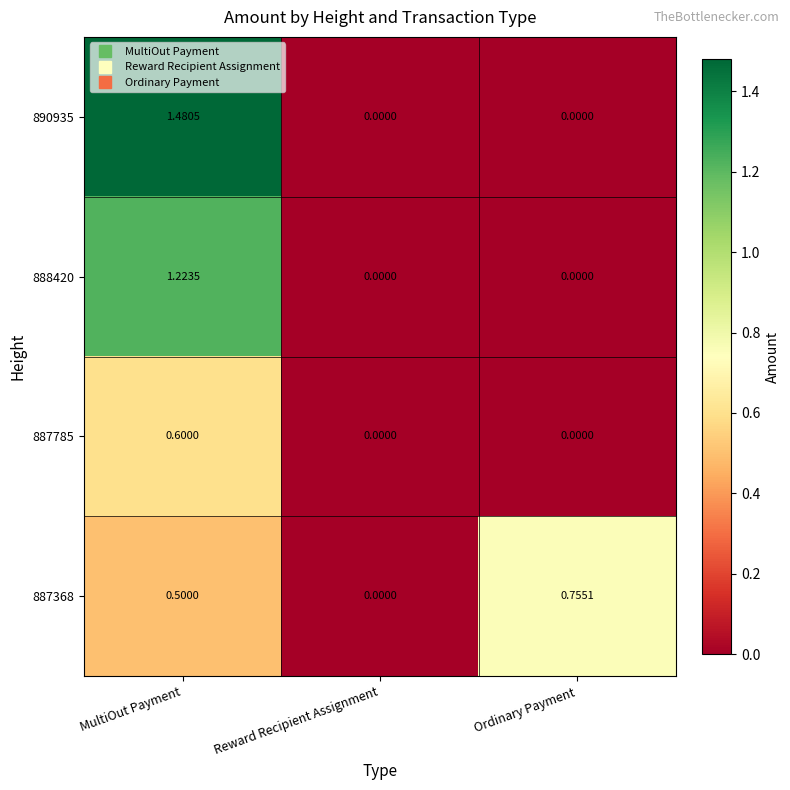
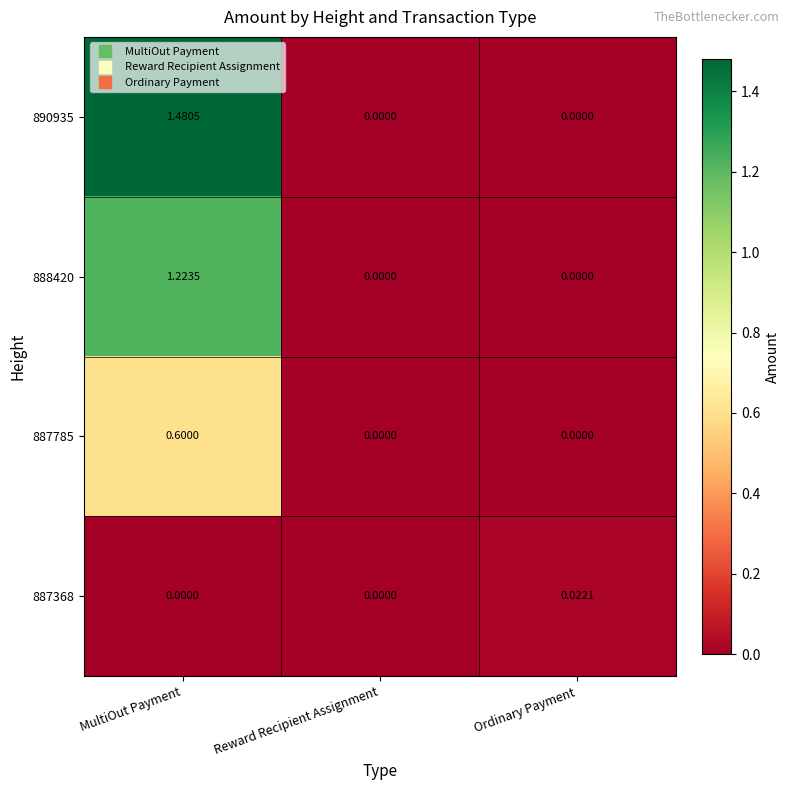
  {
    "890935": {
      "MultiOut Payment": 1.4805,
      "Reward Recipient Assignment": 0.0000,
      "Ordinary Payment": 0.0000
    },
    "888420": {
      "MultiOut Payment": 1.2235,
      "Reward Recipient Assignment": 0.0000,
      "Ordinary Payment": 0.0000
    },
    "887785": {
      "MultiOut Payment": 0.6000,
      "Reward Recipient Assignment": 0.0000,
      "Ordinary Payment": 0.0000
    },
    "887368": {
-     "MultiOut Payment": 0.5000,
+     "MultiOut Payment": 0.0000,
      "Reward Recipient Assignment": 0.0000,
-     "Ordinary Payment": 0.7551
+     "Ordinary Payment": 0.0221
    }
  }
